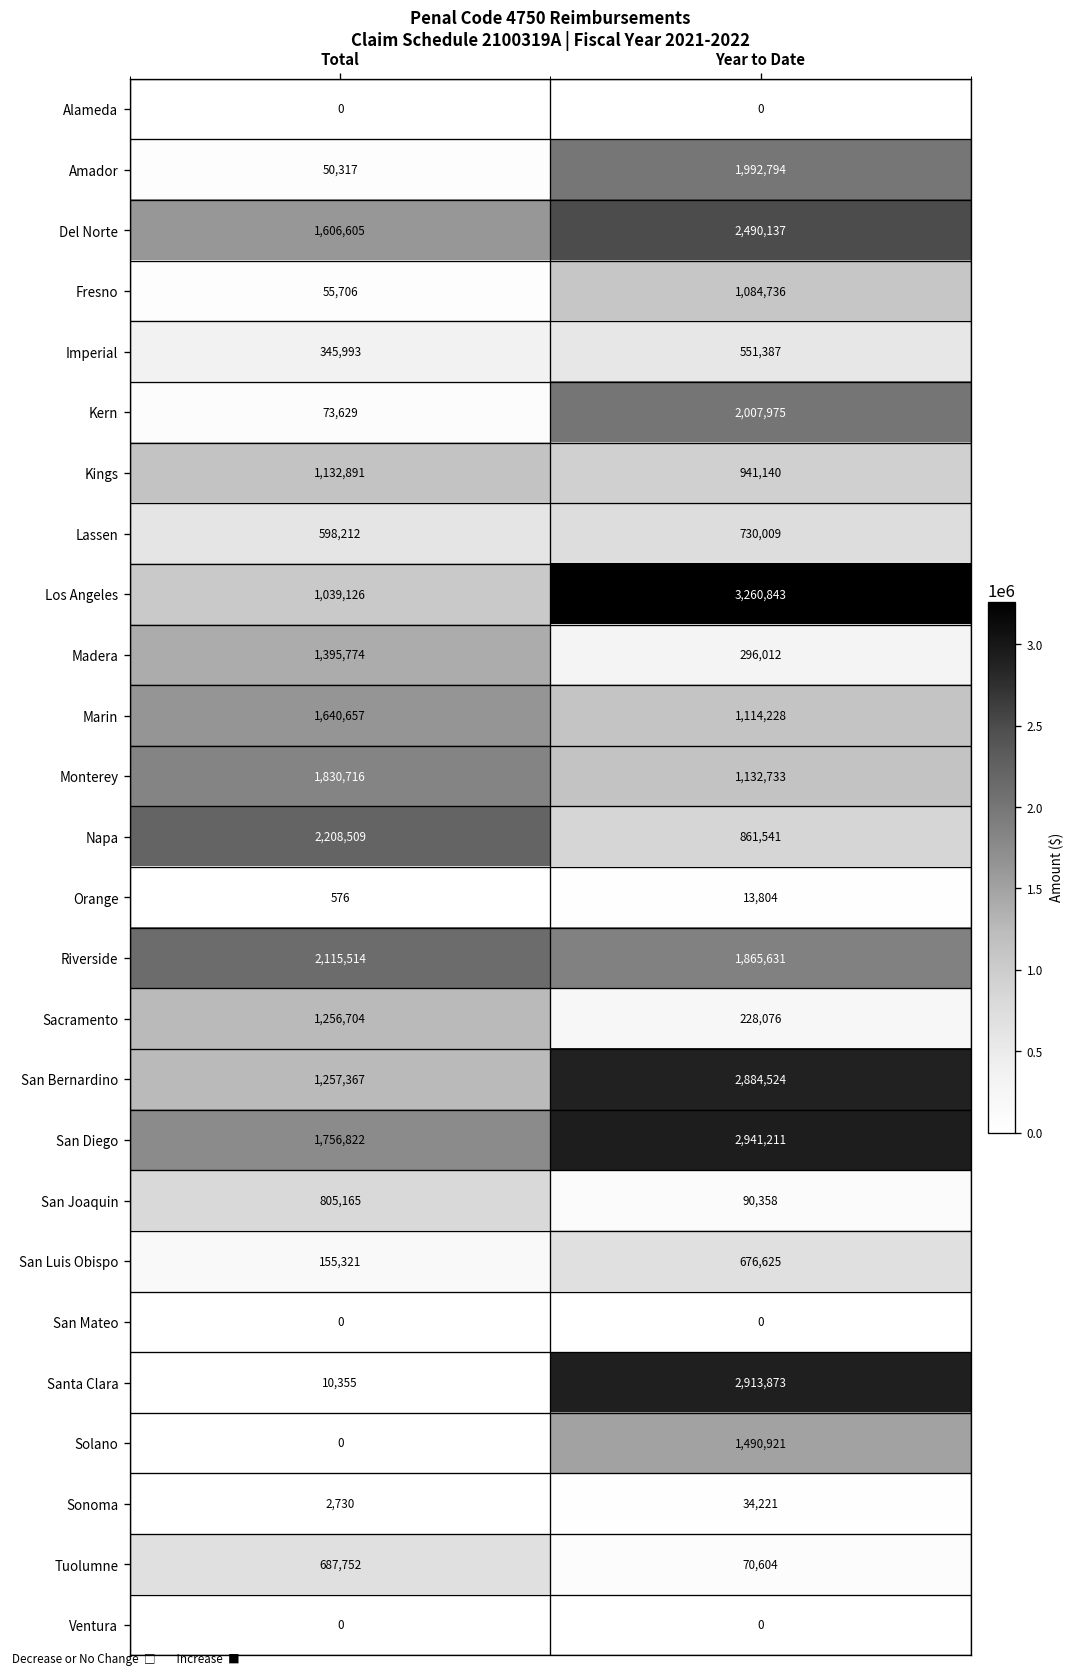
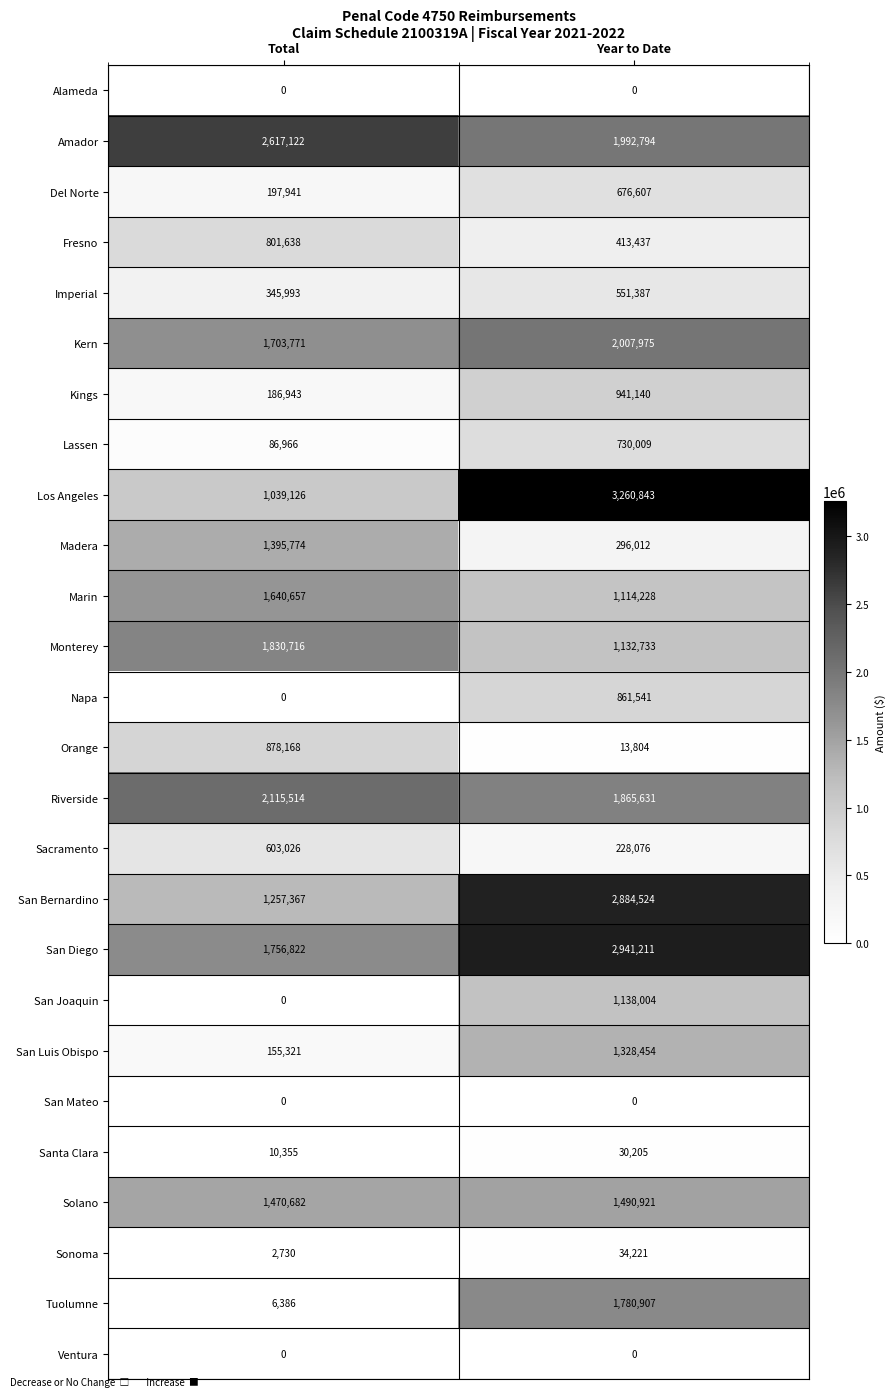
  {
    "Alameda": {
      "Total": "0",
      "Year to Date": "0"
    },
    "Amador": {
-     "Total": "50,317",
+     "Total": "2,617,122",
      "Year to Date": "1,992,794"
    },
    "Del Norte": {
-     "Total": "1,606,605",
-     "Year to Date": "2,490,137"
+     "Total": "197,941",
+     "Year to Date": "676,607"
    },
    "Fresno": {
-     "Total": "55,706",
-     "Year to Date": "1,084,736"
+     "Total": "801,638",
+     "Year to Date": "413,437"
    },
    "Imperial": {
      "Total": "345,993",
      "Year to Date": "551,387"
    },
    "Kern": {
-     "Total": "73,629",
+     "Total": "1,703,771",
      "Year to Date": "2,007,975"
    },
    "Kings": {
-     "Total": "1,132,891",
+     "Total": "186,943",
      "Year to Date": "941,140"
    },
    "Lassen": {
-     "Total": "598,212",
+     "Total": "86,966",
      "Year to Date": "730,009"
    },
    "Los Angeles": {
      "Total": "1,039,126",
      "Year to Date": "3,260,843"
    },
    "Madera": {
      "Total": "1,395,774",
      "Year to Date": "296,012"
    },
    "Marin": {
      "Total": "1,640,657",
      "Year to Date": "1,114,228"
    },
    "Monterey": {
      "Total": "1,830,716",
      "Year to Date": "1,132,733"
    },
    "Napa": {
-     "Total": "2,208,509",
+     "Total": "0",
      "Year to Date": "861,541"
    },
    "Orange": {
-     "Total": "576",
+     "Total": "878,168",
      "Year to Date": "13,804"
    },
    "Riverside": {
      "Total": "2,115,514",
      "Year to Date": "1,865,631"
    },
    "Sacramento": {
-     "Total": "1,256,704",
+     "Total": "603,026",
      "Year to Date": "228,076"
    },
    "San Bernardino": {
      "Total": "1,257,367",
      "Year to Date": "2,884,524"
    },
    "San Diego": {
      "Total": "1,756,822",
      "Year to Date": "2,941,211"
    },
    "San Joaquin": {
-     "Total": "805,165",
-     "Year to Date": "90,358"
+     "Total": "0",
+     "Year to Date": "1,138,004"
    },
    "San Luis Obispo": {
      "Total": "155,321",
-     "Year to Date": "676,625"
+     "Year to Date": "1,328,454"
    },
    "San Mateo": {
      "Total": "0",
      "Year to Date": "0"
    },
    "Santa Clara": {
      "Total": "10,355",
-     "Year to Date": "2,913,873"
+     "Year to Date": "30,205"
    },
    "Solano": {
-     "Total": "0",
+     "Total": "1,470,682",
      "Year to Date": "1,490,921"
    },
    "Sonoma": {
      "Total": "2,730",
      "Year to Date": "34,221"
    },
    "Tuolumne": {
-     "Total": "687,752",
-     "Year to Date": "70,604"
+     "Total": "6,386",
+     "Year to Date": "1,780,907"
    },
    "Ventura": {
      "Total": "0",
      "Year to Date": "0"
    }
  }
